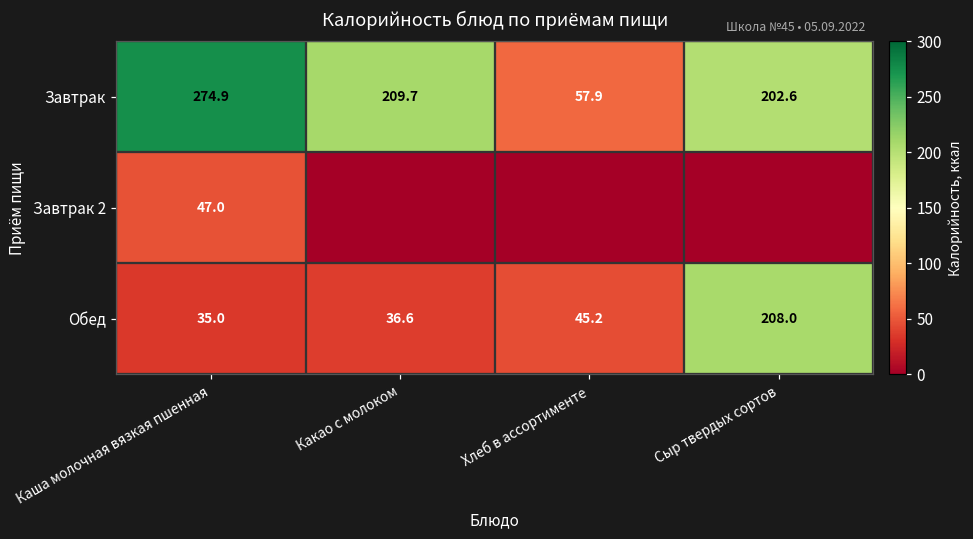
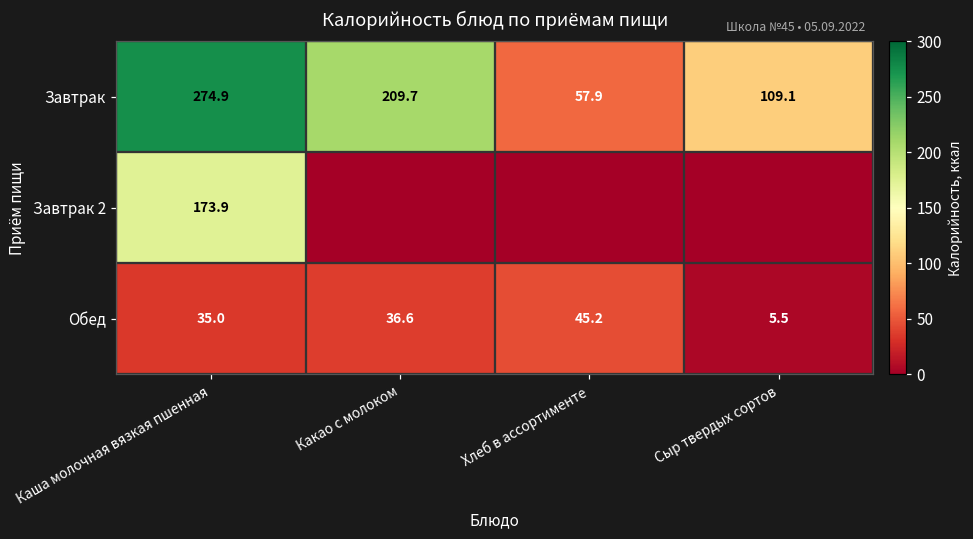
  {
    "Завтрак": {
      "Каша молочная вязкая пшенная": 274.9,
      "Какао с молоком": 209.7,
      "Хлеб в ассортименте": 57.9,
-     "Сыр твердых сортов": 202.6
+     "Сыр твердых сортов": 109.1
    },
    "Завтрак 2": {
-     "Каша молочная вязкая пшенная": 47.0
+     "Каша молочная вязкая пшенная": 173.9
    },
    "Обед": {
      "Каша молочная вязкая пшенная": 35.0,
      "Какао с молоком": 36.6,
      "Хлеб в ассортименте": 45.2,
-     "Сыр твердых сортов": 208.0
+     "Сыр твердых сортов": 5.5
    }
  }
